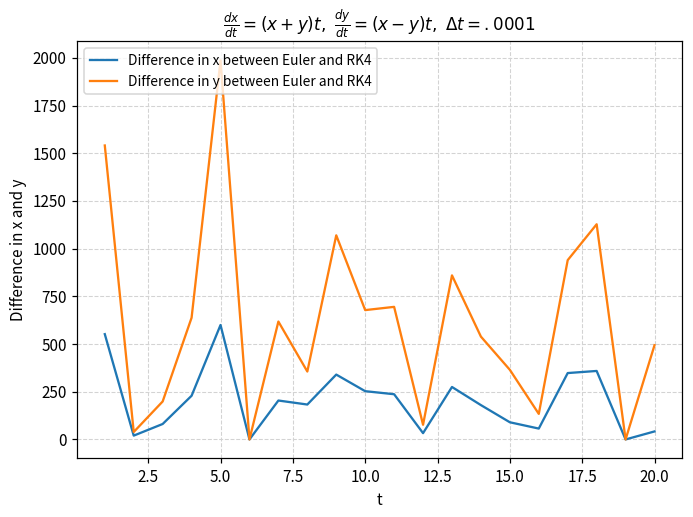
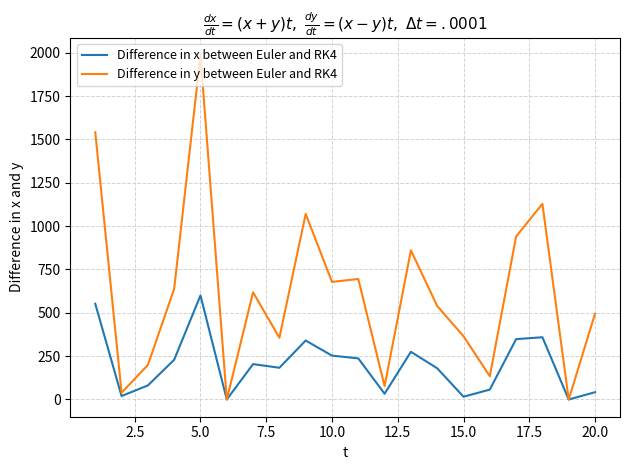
  {
    "Difference in x between Euler and RK4": {
      "5.0": 600,
      "10.0": 250,
-     "15.0": 90,
+     "15.0": 20,
      "20.0": 40
    },
    "Difference in y between Euler and RK4": {
      "10.0": 680,
      "15.0": 370,
      "20.0": 490
    }
  }
